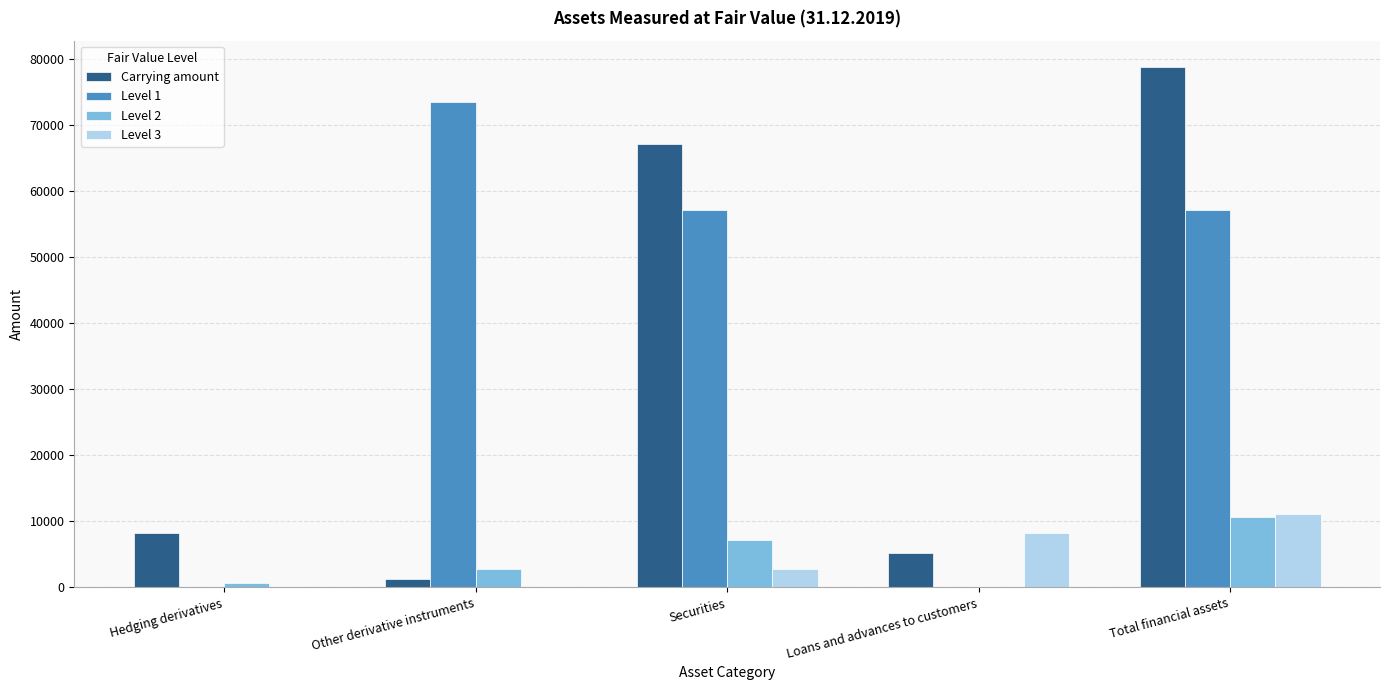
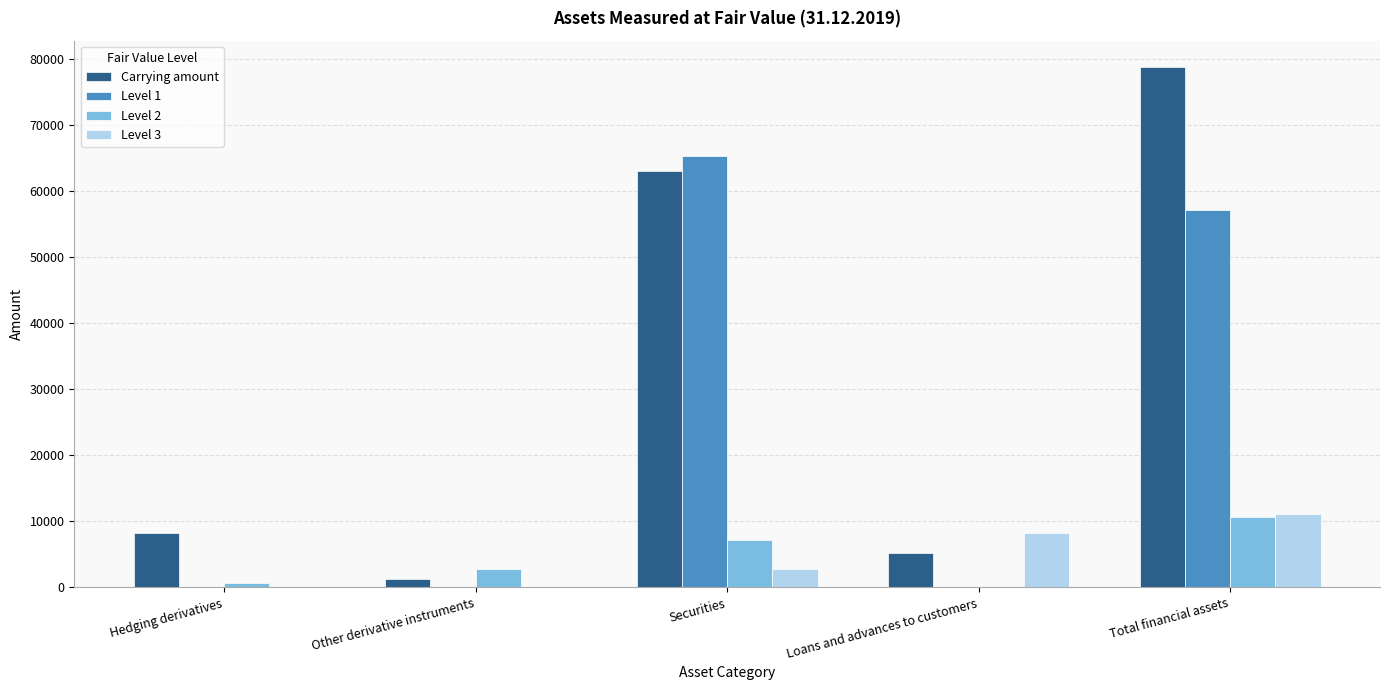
  {
    "Carrying amount": {
      "Hedging derivatives": 8000,
      "Other derivative instruments": 1000,
-     "Securities": 67000,
+     "Securities": 63000,
      "Loans and advances to customers": 5000,
      "Total financial assets": 79000
    },
    "Level 1": {
      "Hedging derivatives": 0,
-     "Other derivative instruments": 74000,
-     "Securities": 57000,
+     "Other derivative instruments": 0,
+     "Securities": 65000,
      "Loans and advances to customers": 0,
      "Total financial assets": 57000
    }
  }
